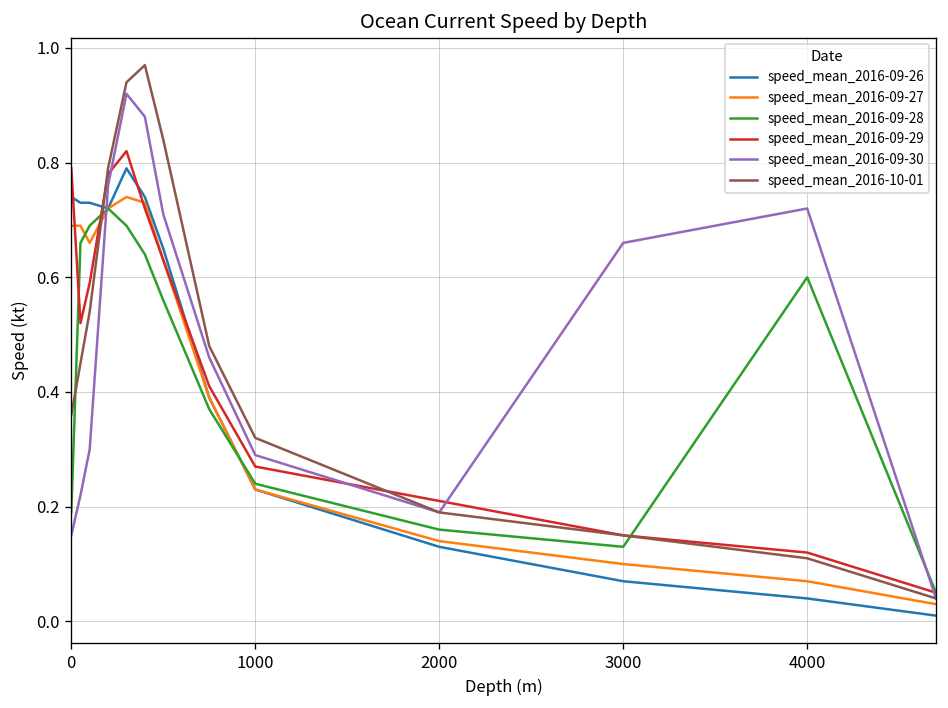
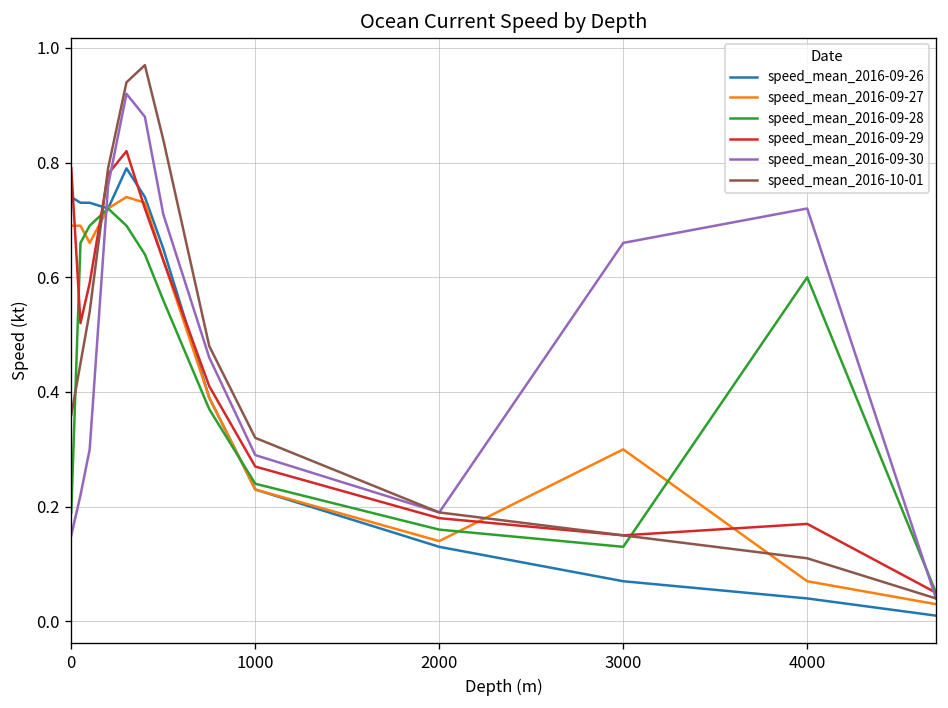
  {
    "speed_mean_2016-09-26": {
      "0": 0.74,
      "2000": 0.13,
      "3000": 0.07,
      "4000": 0.04
    },
    "speed_mean_2016-09-27": {
      "0": 0.69,
      "2000": 0.14,
-     "3000": 0.1,
+     "3000": 0.3,
      "4000": 0.07
    },
    "speed_mean_2016-09-28": {
      "0": 0.19,
      "1000": 0.24,
      "2000": 0.16,
      "3000": 0.13,
      "4000": 0.60
    },
    "speed_mean_2016-09-29": {
      "0": 0.79,
      "1000": 0.27,
-     "2000": 0.21,
-     "4000": 0.12
+     "2000": 0.18,
+     "4000": 0.17
    },
    "speed_mean_2016-09-30": {
      "0": 0.15,
      "1000": 0.29,
      "3000": 0.66,
      "4000": 0.72
    },
    "speed_mean_2016-10-01": {
      "0": 0.36,
      "1000": 0.32,
      "4000": 0.11
    }
  }
